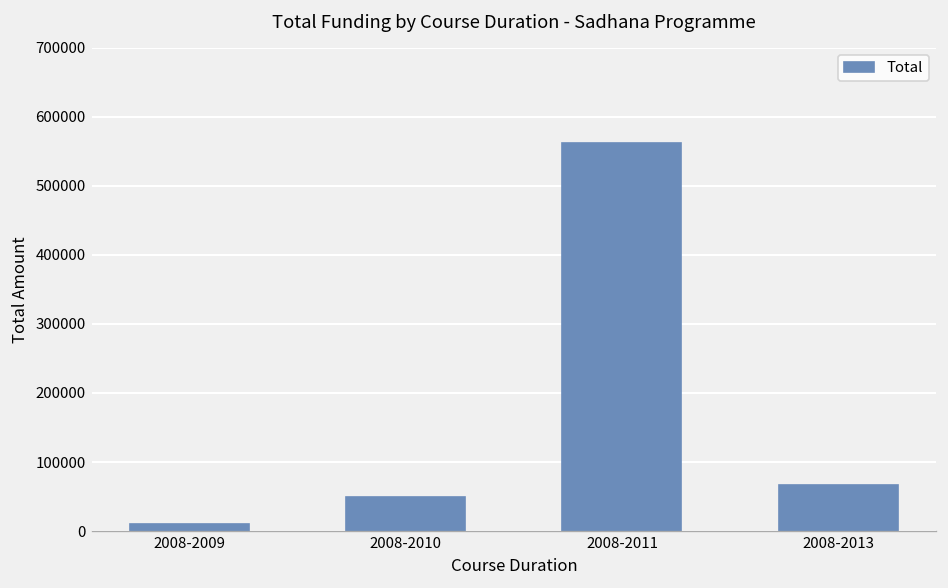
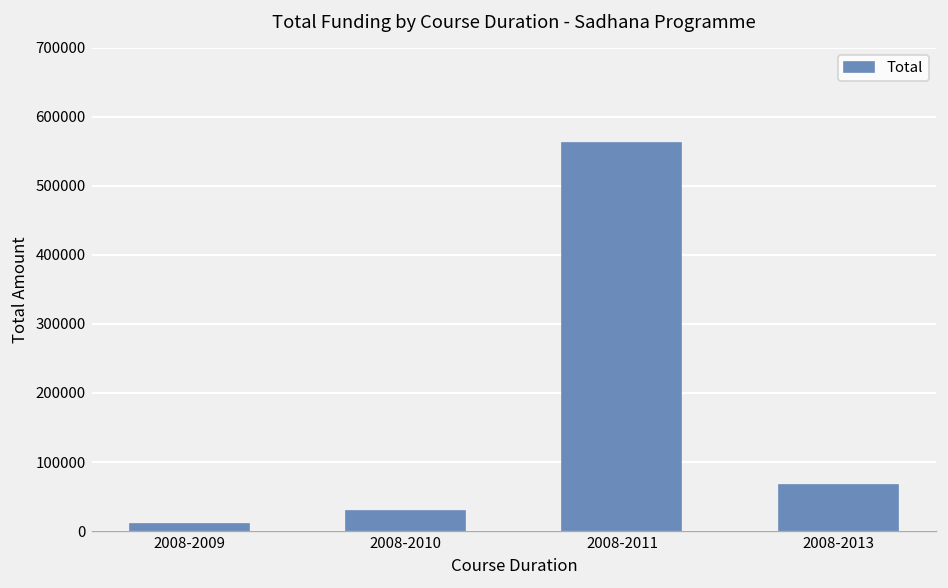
  {
    "2008-2009": 10000,
-   "2008-2010": 50000,
+   "2008-2010": 30000,
    "2008-2011": 560000,
    "2008-2013": 70000
  }
